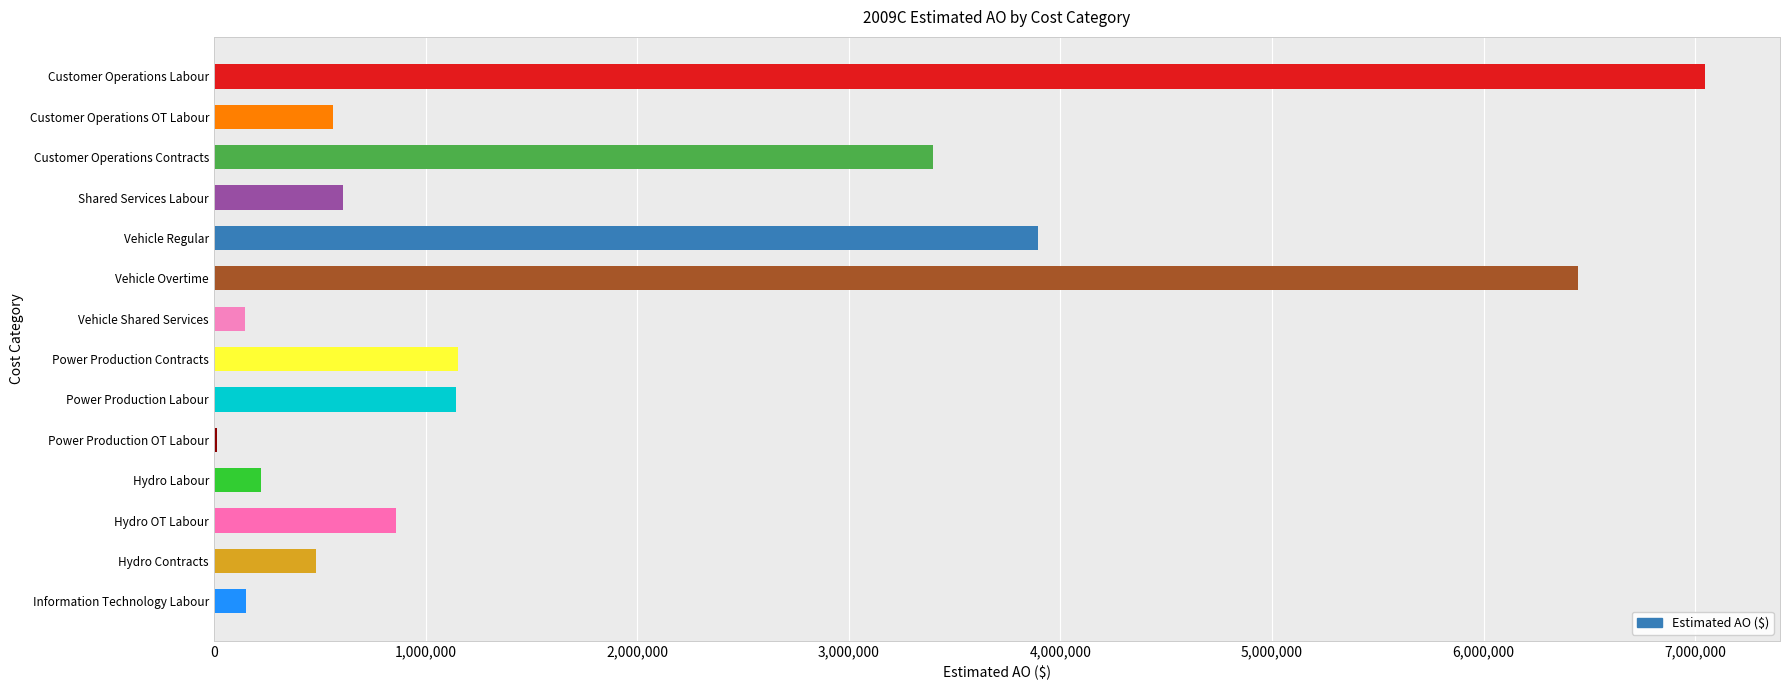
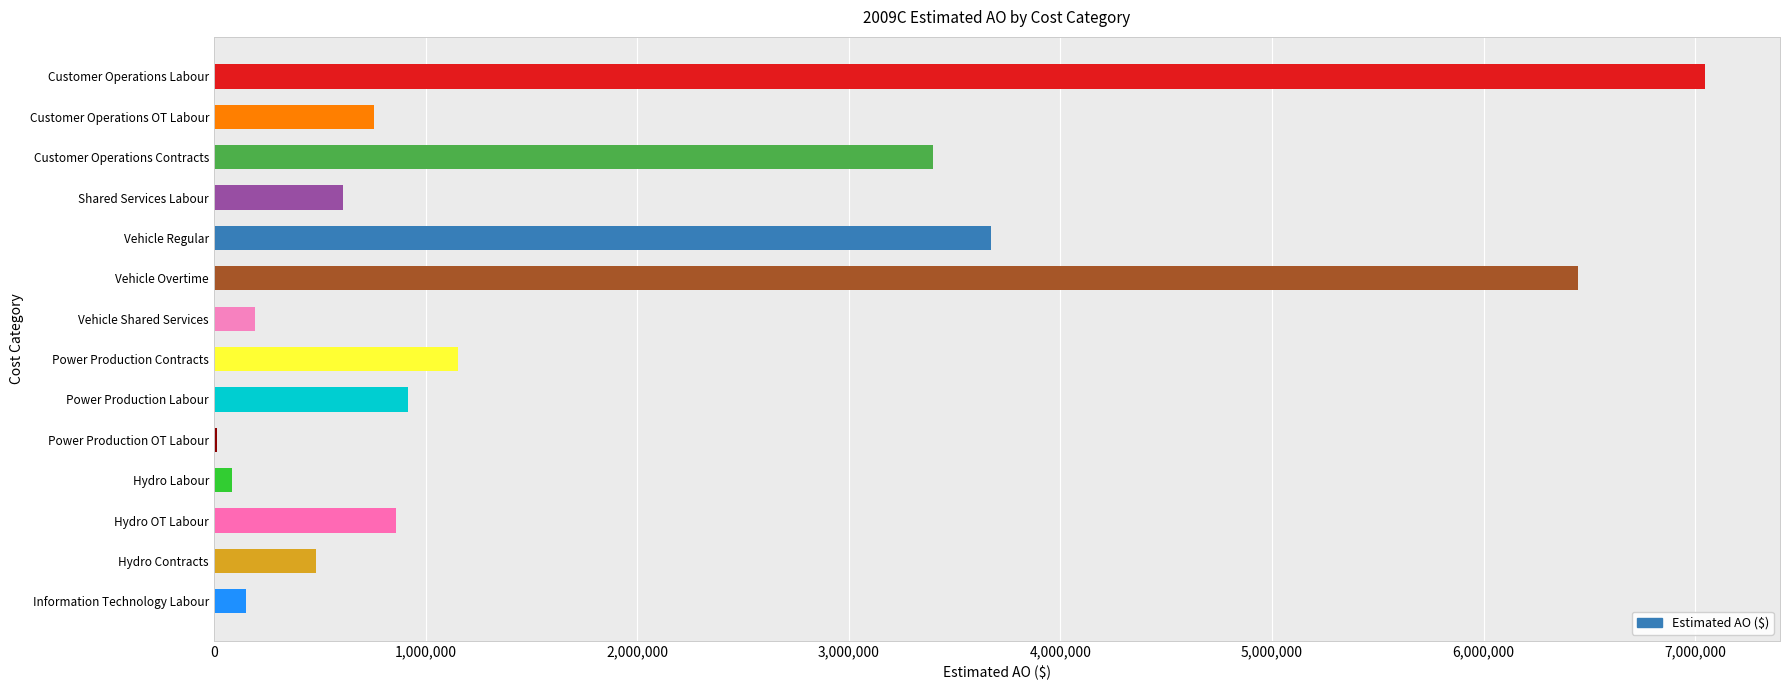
  {
    "Customer Operations Labour": "7,050,000",
-   "Customer Operations OT Labour": "560,000",
+   "Customer Operations OT Labour": "760,000",
    "Customer Operations Contracts": "3,400,000",
    "Shared Services Labour": "610,000",
-   "Vehicle Regular": "3,890,000",
+   "Vehicle Regular": "3,670,000",
    "Vehicle Overtime": "6,450,000",
-   "Vehicle Shared Services": "150,000",
+   "Vehicle Shared Services": "190,000",
    "Power Production Contracts": "1,150,000",
-   "Power Production Labour": "1,140,000",
+   "Power Production Labour": "920,000",
    "Power Production OT Labour": "20,000",
-   "Hydro Labour": "220,000",
+   "Hydro Labour": "90,000",
    "Hydro OT Labour": "860,000",
    "Hydro Contracts": "480,000",
    "Information Technology Labour": "150,000"
  }
